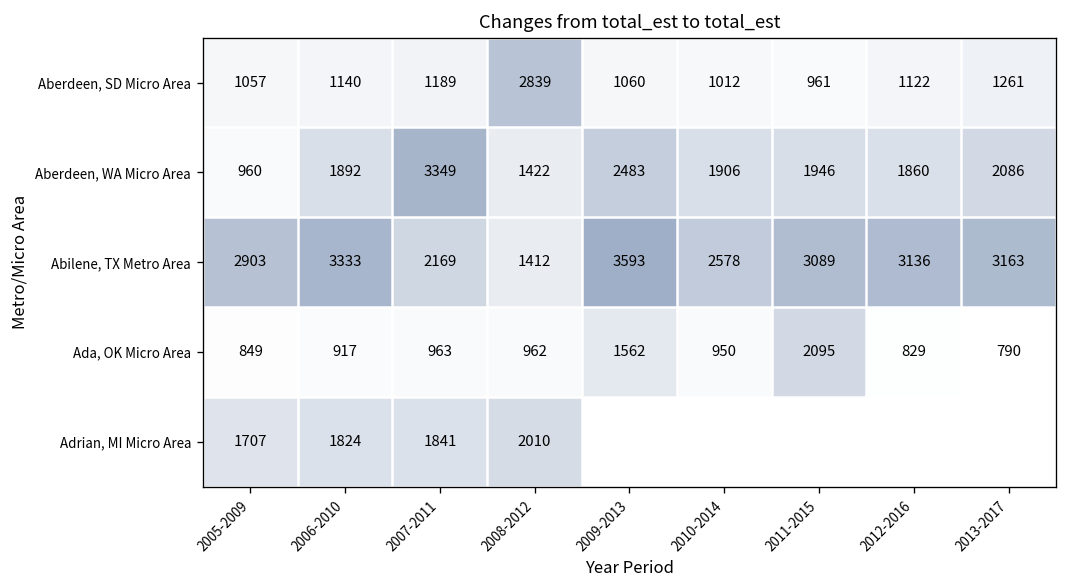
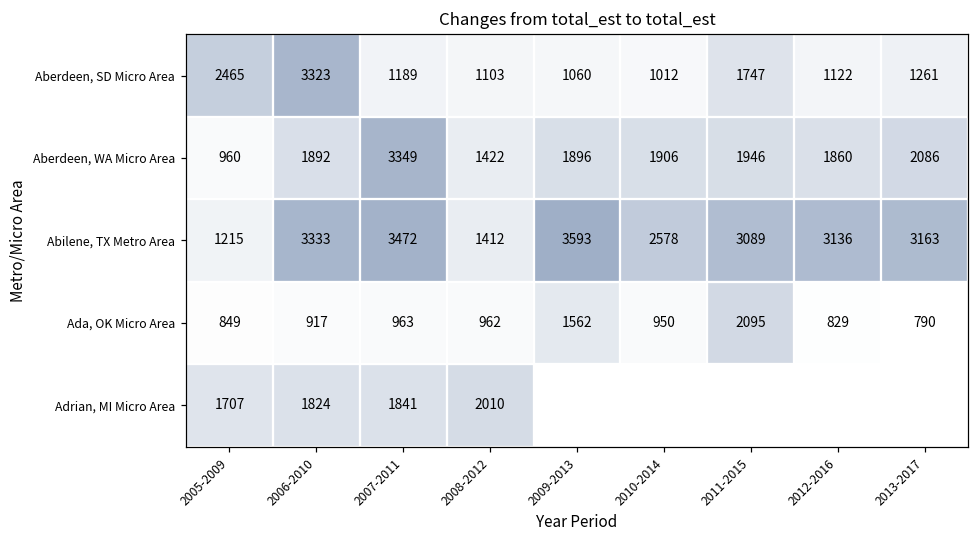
  {
    "Aberdeen, SD Micro Area": {
-     "2005-2009": 1057,
-     "2006-2010": 1140,
+     "2005-2009": 2465,
+     "2006-2010": 3323,
      "2007-2011": 1189,
-     "2008-2012": 2839,
+     "2008-2012": 1103,
      "2009-2013": 1060,
      "2010-2014": 1012,
-     "2011-2015": 961,
+     "2011-2015": 1747,
      "2012-2016": 1122,
      "2013-2017": 1261
    },
    "Aberdeen, WA Micro Area": {
      "2005-2009": 960,
      "2006-2010": 1892,
      "2007-2011": 3349,
      "2008-2012": 1422,
-     "2009-2013": 2483,
+     "2009-2013": 1896,
      "2010-2014": 1906,
      "2011-2015": 1946,
      "2012-2016": 1860,
      "2013-2017": 2086
    },
    "Abilene, TX Metro Area": {
-     "2005-2009": 2903,
+     "2005-2009": 1215,
      "2006-2010": 3333,
-     "2007-2011": 2169,
+     "2007-2011": 3472,
      "2008-2012": 1412,
      "2009-2013": 3593,
      "2010-2014": 2578,
      "2011-2015": 3089,
      "2012-2016": 3136,
      "2013-2017": 3163
    },
    "Ada, OK Micro Area": {
      "2005-2009": 849,
      "2006-2010": 917,
      "2007-2011": 963,
      "2008-2012": 962,
      "2009-2013": 1562,
      "2010-2014": 950,
      "2011-2015": 2095,
      "2012-2016": 829,
      "2013-2017": 790
    },
    "Adrian, MI Micro Area": {
      "2005-2009": 1707,
      "2006-2010": 1824,
      "2007-2011": 1841,
      "2008-2012": 2010
    }
  }
